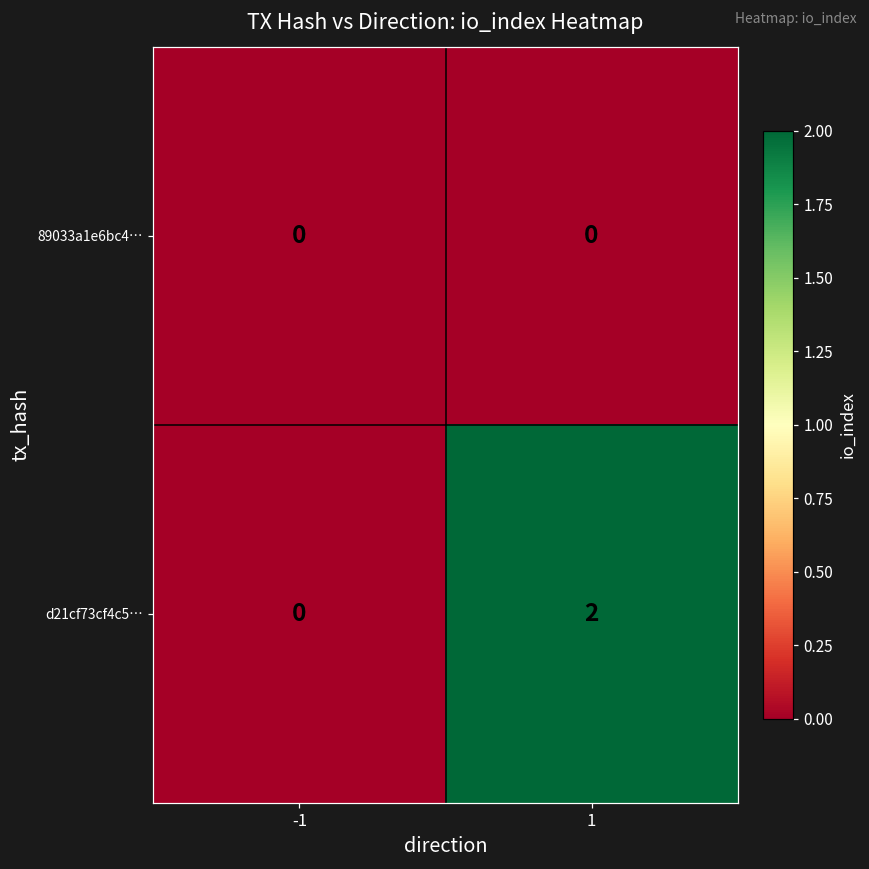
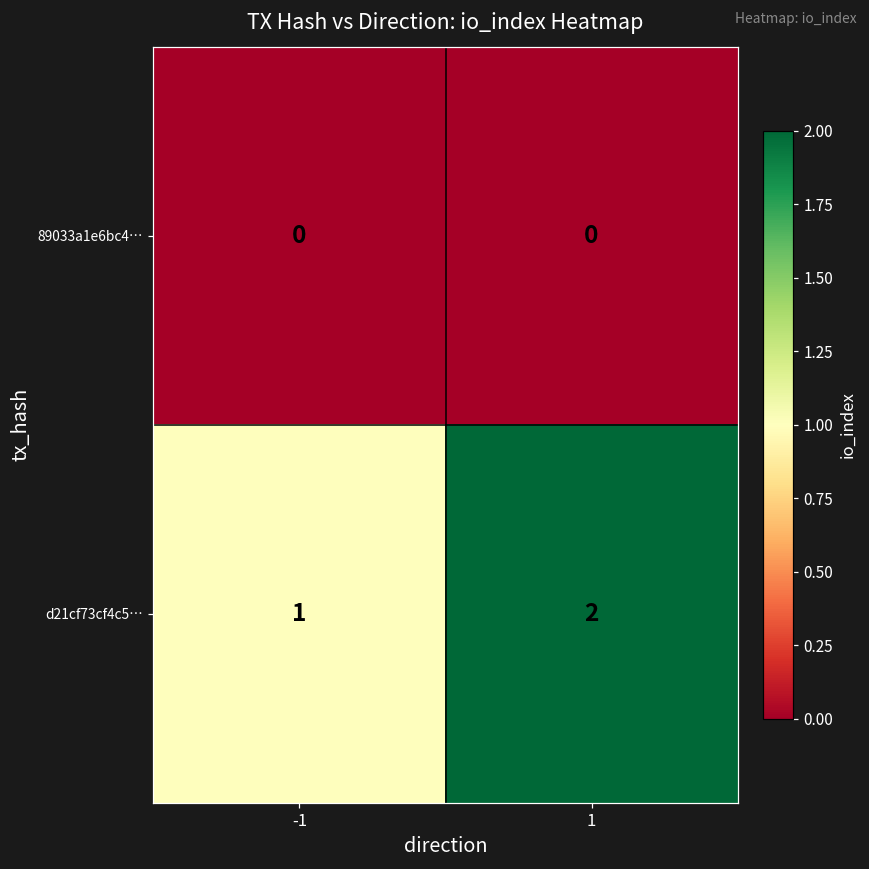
  {
    "89033a1e6bc4…": {
      "-1": 0,
      "1": 0
    },
    "d21cf73cf4c5…": {
-     "-1": 0,
+     "-1": 1,
      "1": 2
    }
  }
